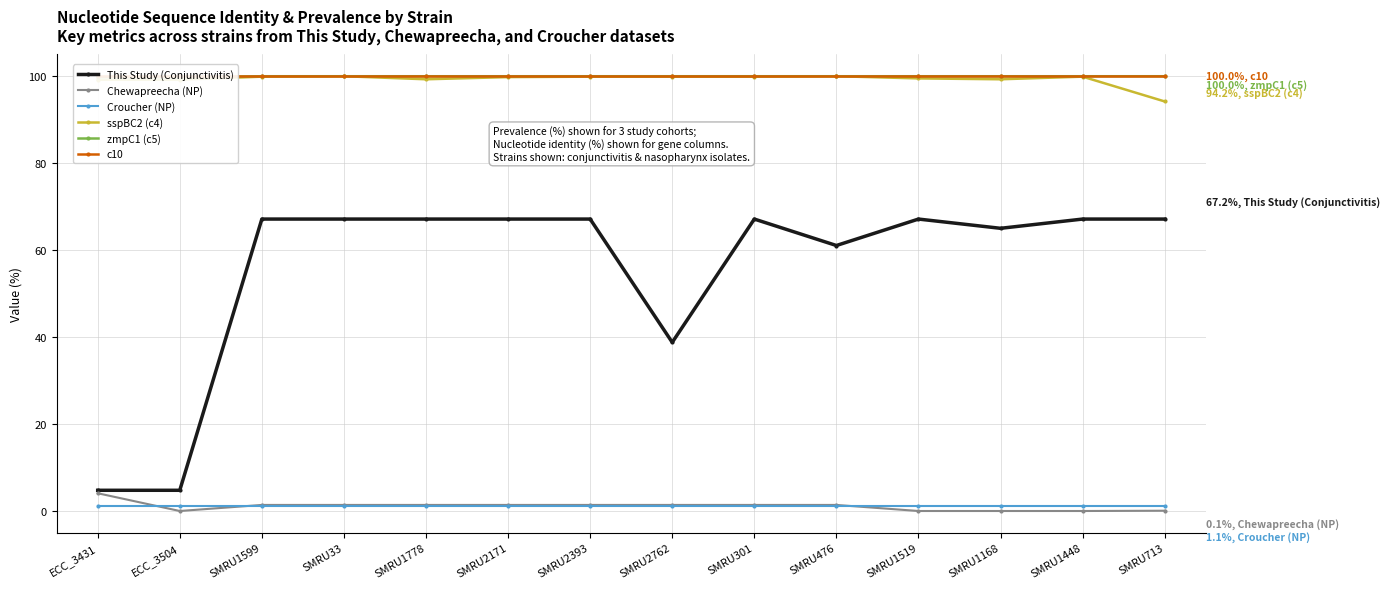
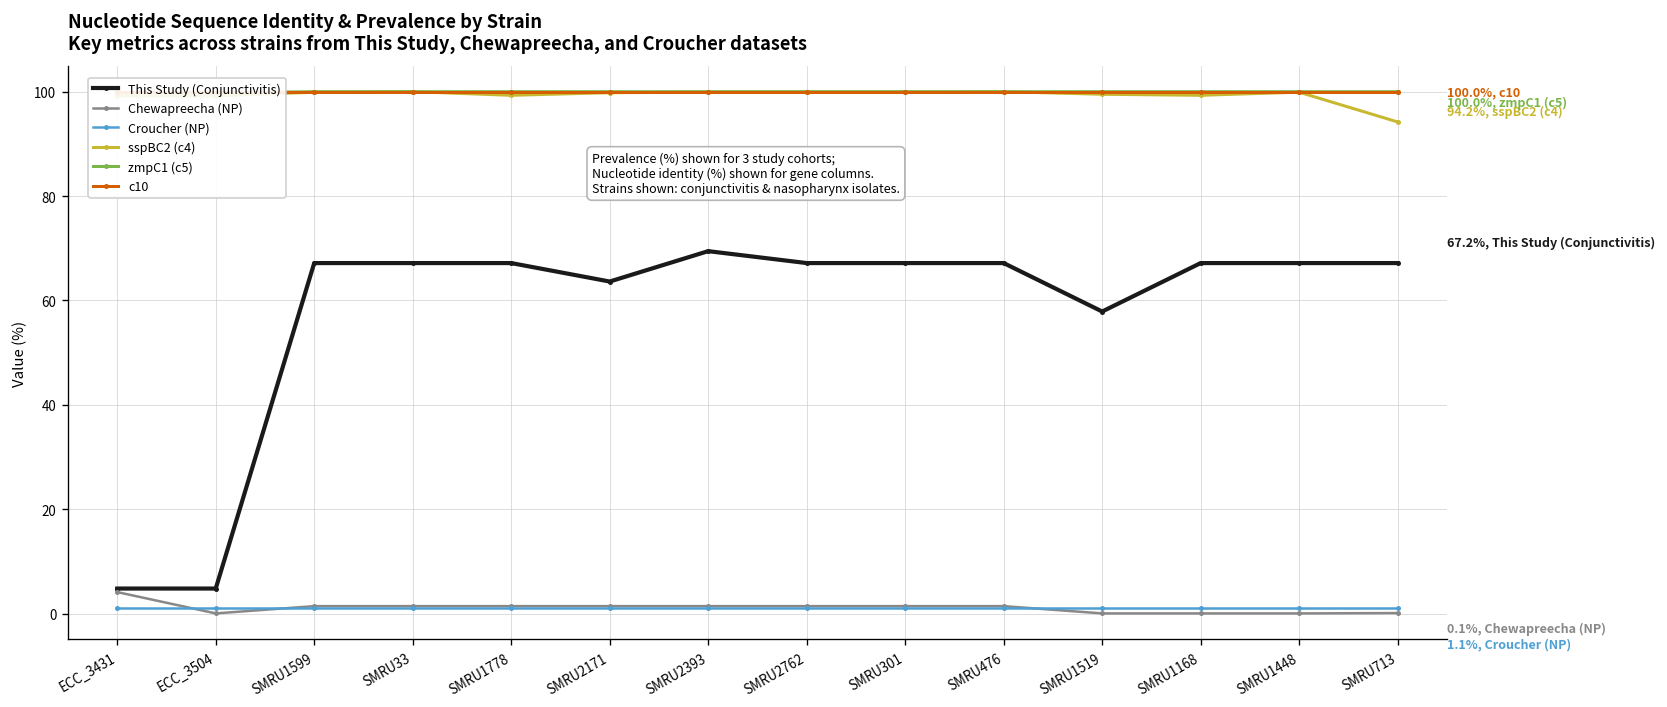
  {
    "This Study (Conjunctivitis)": {
      "ECC_3431": 5,
      "ECC_3504": 5,
      "SMRU1599": 67,
      "SMRU33": 67,
      "SMRU1778": 67,
-     "SMRU2171": 67,
-     "SMRU2393": 67,
-     "SMRU2762": 39,
+     "SMRU2171": 64,
+     "SMRU2393": 69,
+     "SMRU2762": 67,
      "SMRU301": 67,
-     "SMRU476": 61,
-     "SMRU1519": 67,
-     "SMRU1168": 65,
+     "SMRU476": 67,
+     "SMRU1519": 58,
+     "SMRU1168": 67,
      "SMRU1448": 67,
      "SMRU713": 67
    },
    "Chewapreecha (NP)": {
      "ECC_3431": 4,
      "ECC_3504": 0,
      "SMRU1519": 0,
      "SMRU1168": 0,
      "SMRU1448": 0,
      "SMRU713": 0
    },
    "Croucher (NP)": {
      "ECC_3431": 1,
      "ECC_3504": 1,
      "SMRU1519": 1,
      "SMRU1168": 1,
      "SMRU1448": 1,
      "SMRU713": 1
    },
    "sspBC2 (c4)": {
      "SMRU1778": 99,
      "SMRU1168": 99,
      "SMRU713": 94
    }
  }
